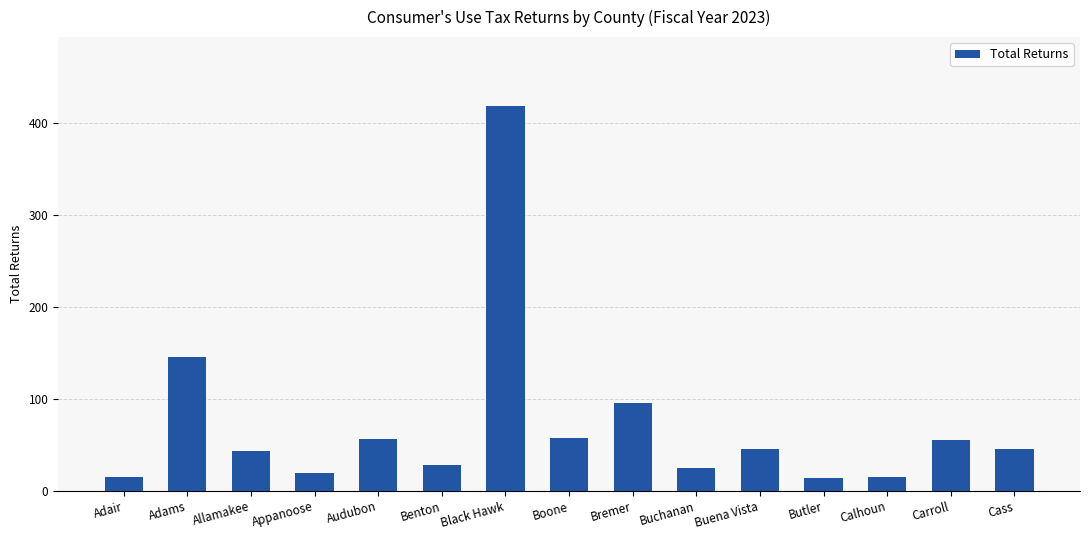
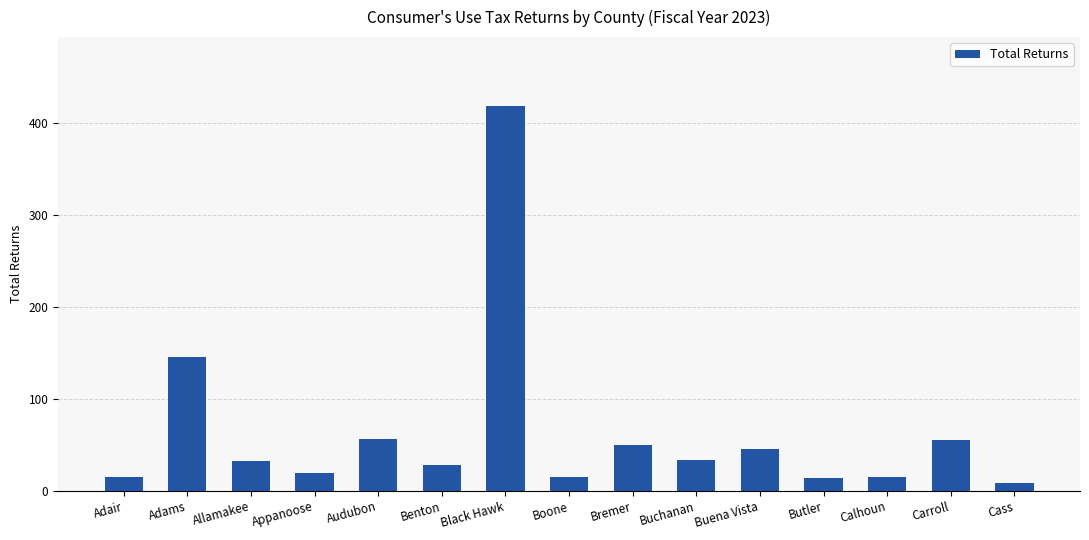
  {
    "Adair": 20,
    "Adams": 150,
-   "Allamakee": 40,
+   "Allamakee": 30,
    "Appanoose": 20,
    "Audubon": 60,
    "Benton": 30,
    "Black Hawk": 420,
-   "Boone": 60,
-   "Bremer": 100,
-   "Buchanan": 25,
+   "Boone": 20,
+   "Bremer": 50,
+   "Buchanan": 34,
    "Buena Vista": 50,
    "Butler": 10,
    "Calhoun": 20,
    "Carroll": 60,
-   "Cass": 50
+   "Cass": 10
  }
